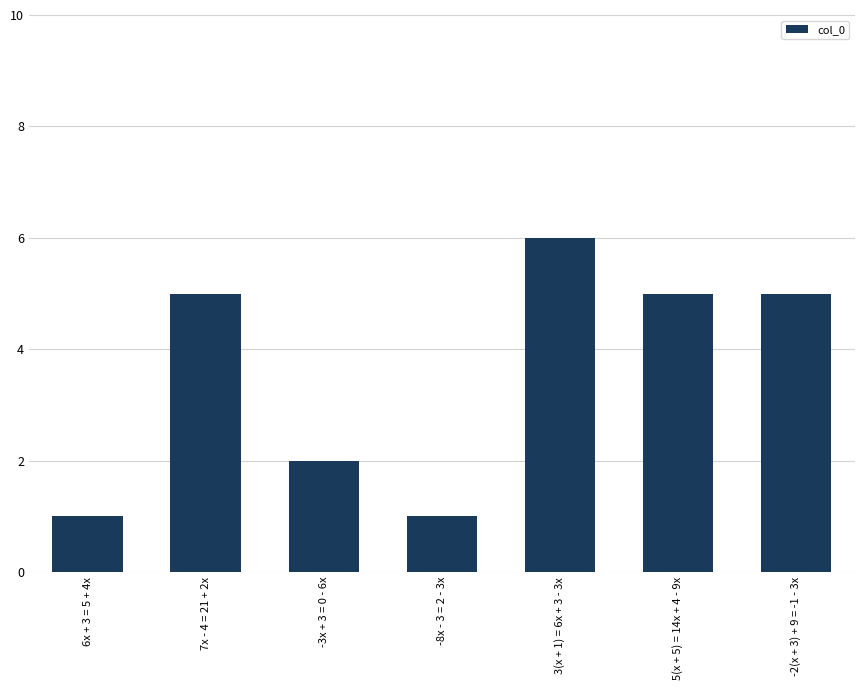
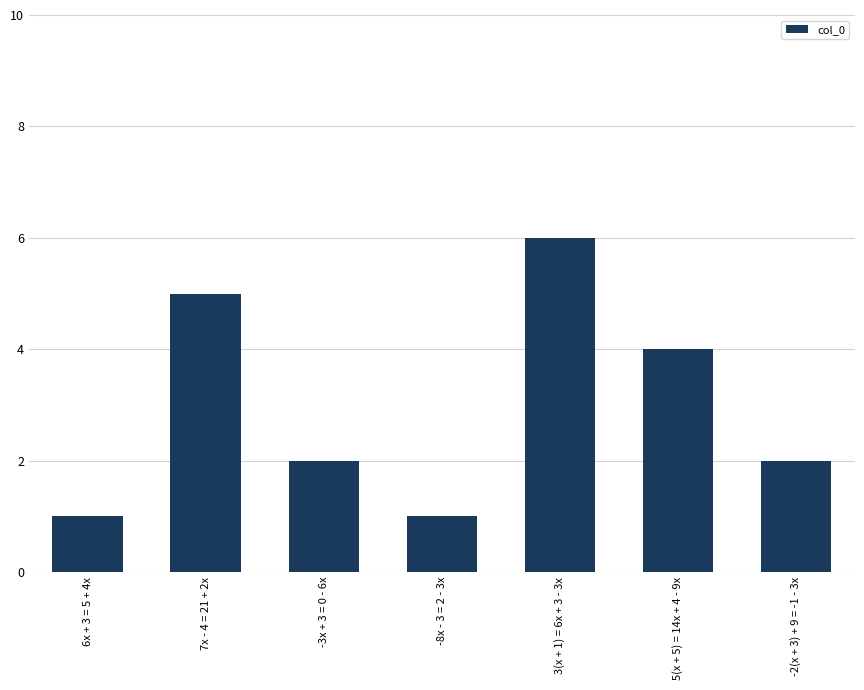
  {
    "6x + 3 = 5 + 4x": 1,
    "7x - 4 = 21 + 2x": 5,
    "-3x + 3 = 0 - 6x": 2,
    "-8x - 3 = 2 - 3x": 1,
    "3(x + 1) = 6x + 3 - 3x": 6,
-   "5(x + 5) = 14x + 4 - 9x": 5,
-   "-2(x + 3) + 9 = -1 - 3x": 5
+   "5(x + 5) = 14x + 4 - 9x": 4,
+   "-2(x + 3) + 9 = -1 - 3x": 2
  }
